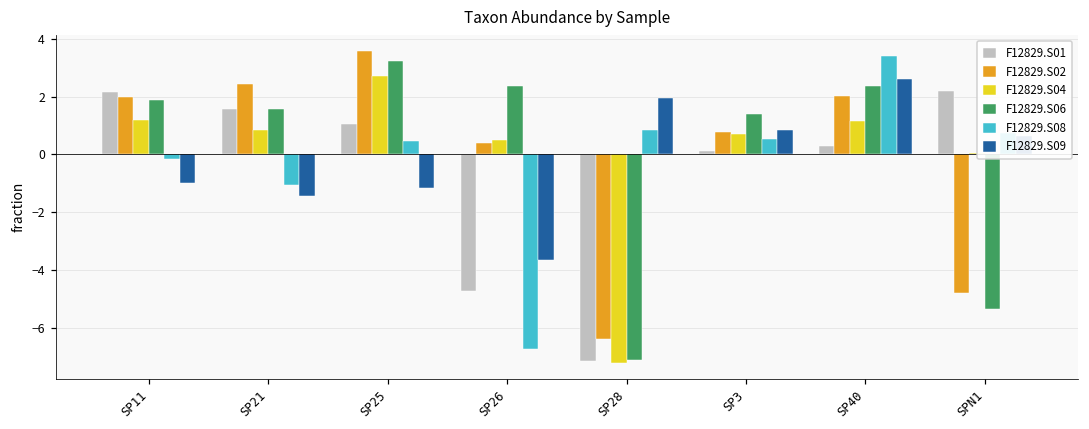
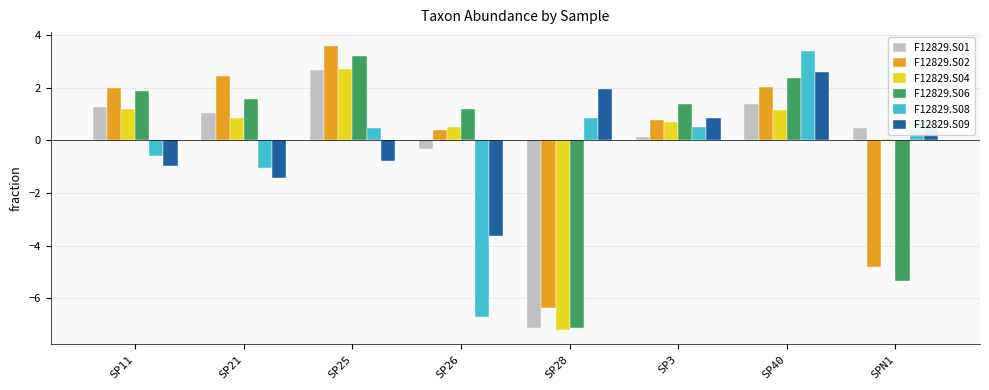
  {
    "F12829.S01": {
-     "SP11": 2.1,
-     "SP21": 1.6,
-     "SP25": 1.1,
-     "SP26": -4.7,
+     "SP11": 1.3,
+     "SP21": 1.0,
+     "SP25": 2.7,
+     "SP26": -0.3,
      "SP28": -7.1,
      "SP3": 0.1,
-     "SP40": 0.3,
-     "SPN1": 2.2
+     "SP40": 1.4,
+     "SPN1": 0.5
    },
    "F12829.S06": {
      "SP11": 1.9,
      "SP21": 1.6,
      "SP25": 3.2,
-     "SP26": 2.4,
+     "SP26": 1.2,
      "SP28": -7.1,
      "SP3": 1.4,
      "SP40": 2.4,
      "SPN1": -5.3
    },
    "F12829.S08": {
-     "SP11": -0.2,
+     "SP11": -0.6,
      "SP21": -1.0,
      "SP25": 0.5,
      "SP26": -6.7,
      "SP28": 0.9,
      "SP3": 0.5,
      "SP40": 3.4
    },
    "F12829.S09": {
      "SP11": -1.0,
      "SP21": -1.4,
-     "SP25": -1.2,
+     "SP25": -0.8,
      "SP26": -3.6,
      "SP28": 2.0,
      "SP3": 0.9,
      "SP40": 2.6
    }
  }
